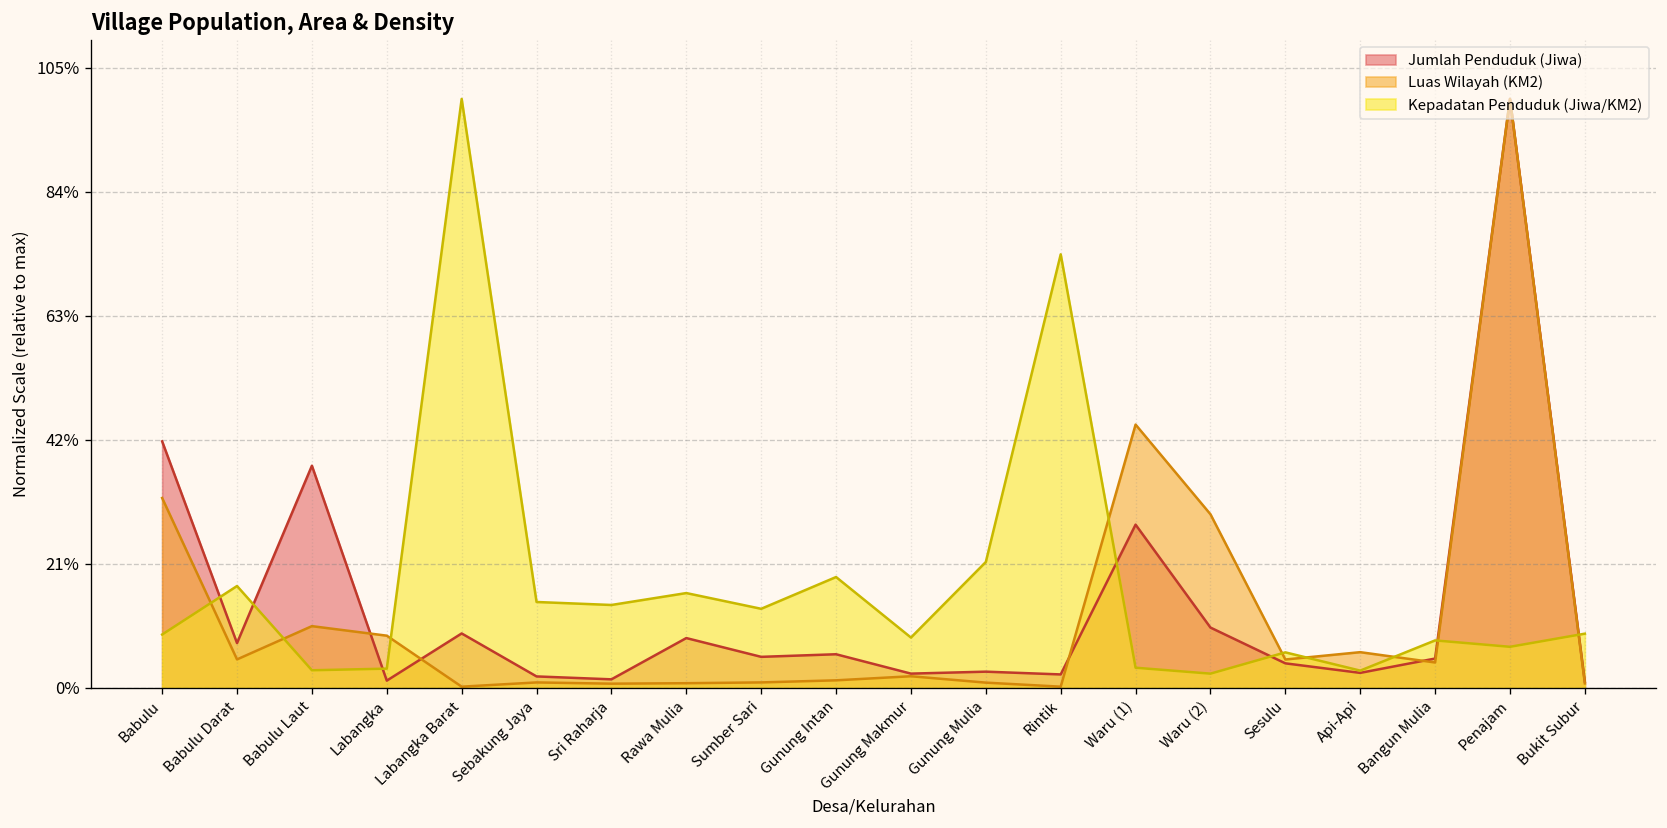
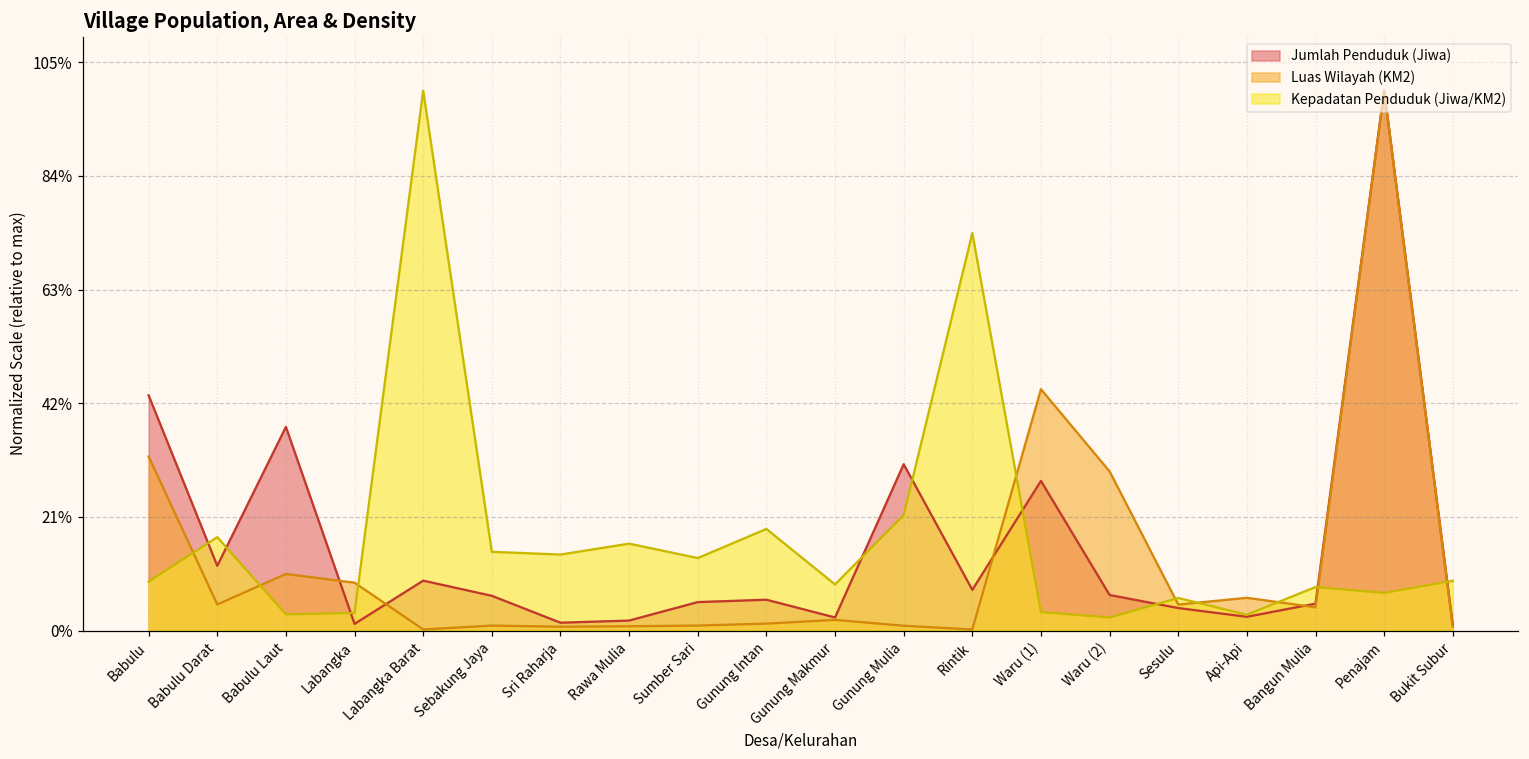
  {
    "Jumlah Penduduk (Jiwa)": {
-     "Babulu": "42%",
-     "Babulu Darat": "8%",
+     "Babulu": "43%",
+     "Babulu Darat": "12%",
      "Babulu Laut": "38%",
      "Labangka": "1%",
      "Labangka Barat": "9%",
-     "Sebakung Jaya": "2%",
+     "Sebakung Jaya": "6%",
      "Sri Raharja": "1%",
-     "Rawa Mulia": "8%",
+     "Rawa Mulia": "2%",
      "Sumber Sari": "5%",
      "Gunung Intan": "6%",
-     "Gunung Mulia": "3%",
-     "Rintik": "2%",
+     "Gunung Mulia": "31%",
+     "Rintik": "8%",
      "Waru (1)": "28%",
-     "Waru (2)": "10%",
+     "Waru (2)": "7%",
      "Sesulu": "4%",
      "Bangun Mulia": "5%"
    }
  }
